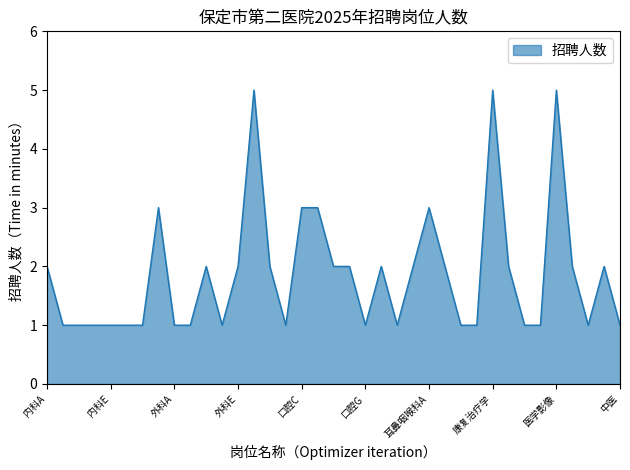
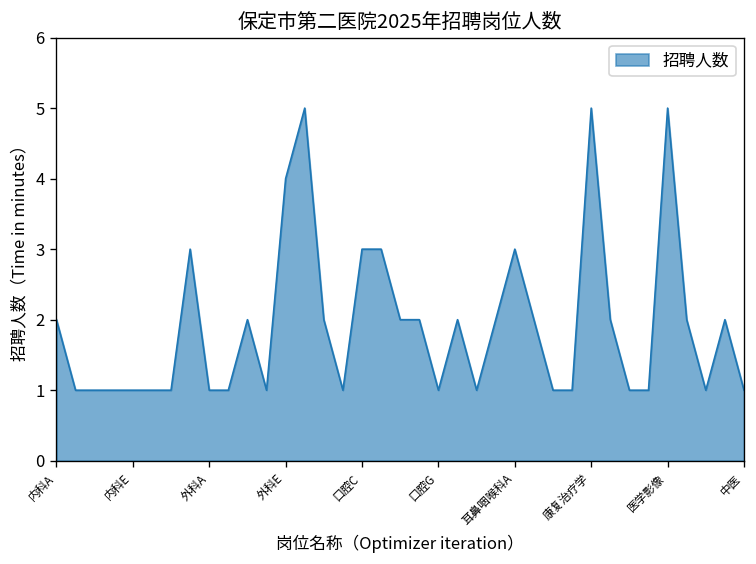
  {
    "内科A": 2,
    "内科E": 1,
    "外科A": 1,
-   "外科E": 2,
+   "外科E": 4,
    "口腔C": 3,
    "口腔G": 1,
    "耳鼻咽喉科A": 3,
    "康复治疗学": 5,
    "医学影像": 5,
    "中医": 1
  }
